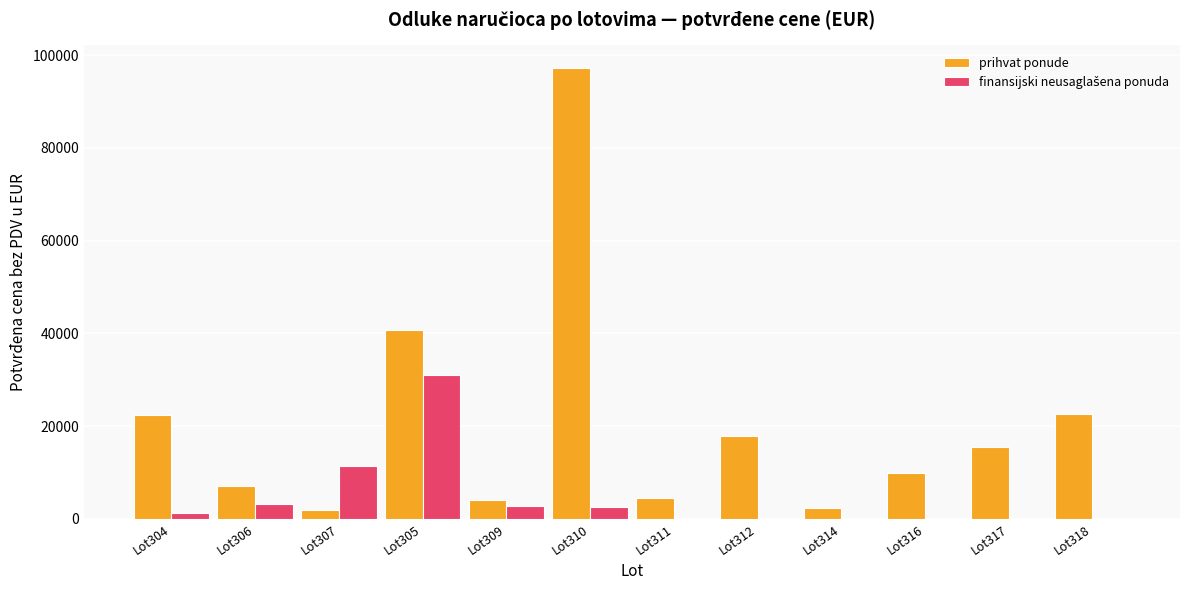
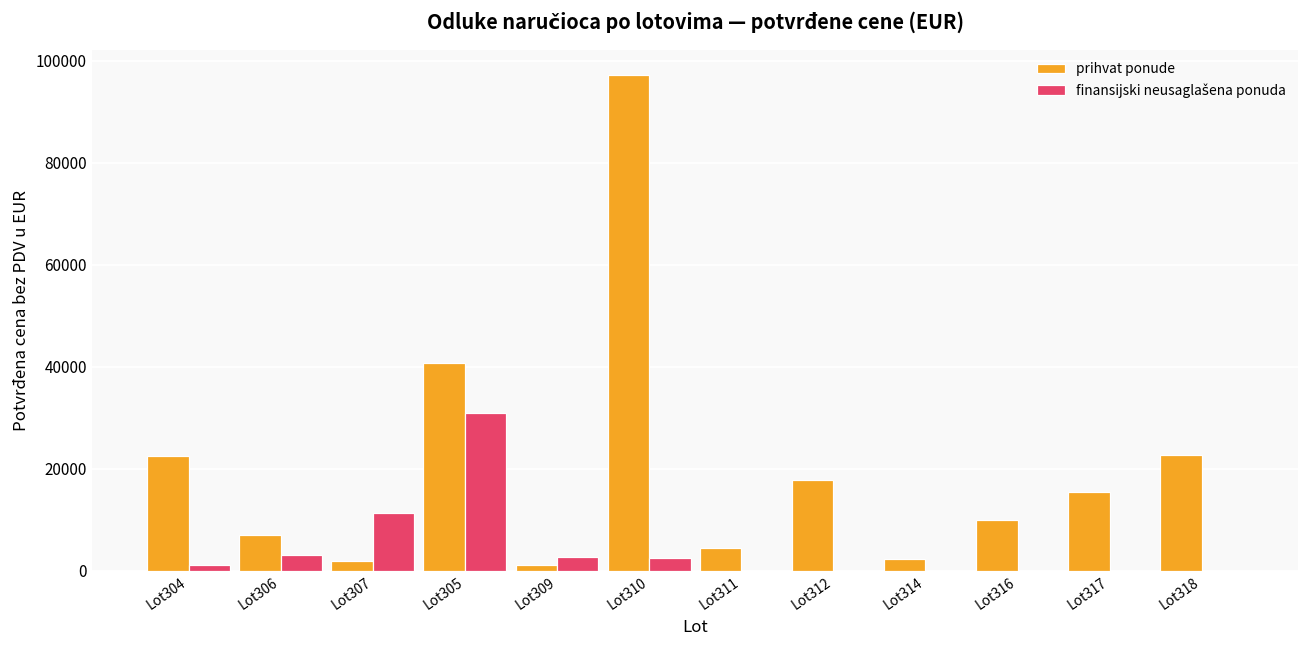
  {
    "prihvat ponude": {
      "Lot304": 22000,
      "Lot306": 7000,
      "Lot307": 2000,
      "Lot305": 41000,
-     "Lot309": 4000,
+     "Lot309": 1000,
      "Lot310": 97000,
      "Lot311": 4000,
      "Lot312": 18000,
      "Lot314": 2000,
      "Lot316": 10000,
      "Lot317": 16000,
      "Lot318": 23000
    },
    "finansijski neusaglašena ponuda": {
      "Lot304": 1000,
      "Lot306": 3000,
      "Lot307": 11000,
      "Lot305": 31000,
      "Lot309": 3000,
      "Lot310": 3000,
      "Lot311": 0,
      "Lot312": 0,
      "Lot314": 0,
      "Lot316": 0,
      "Lot317": 0,
      "Lot318": 0
    }
  }
